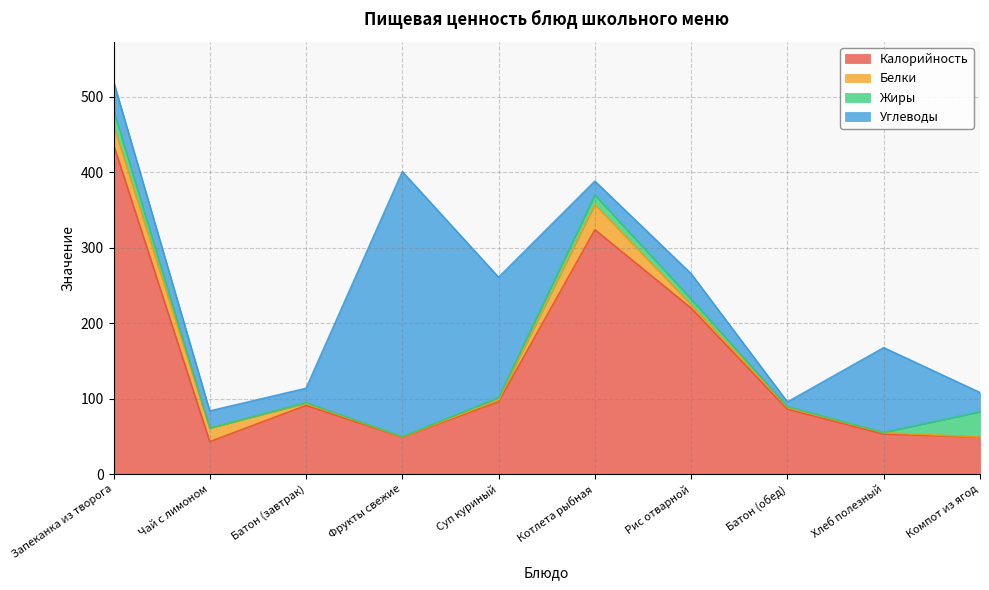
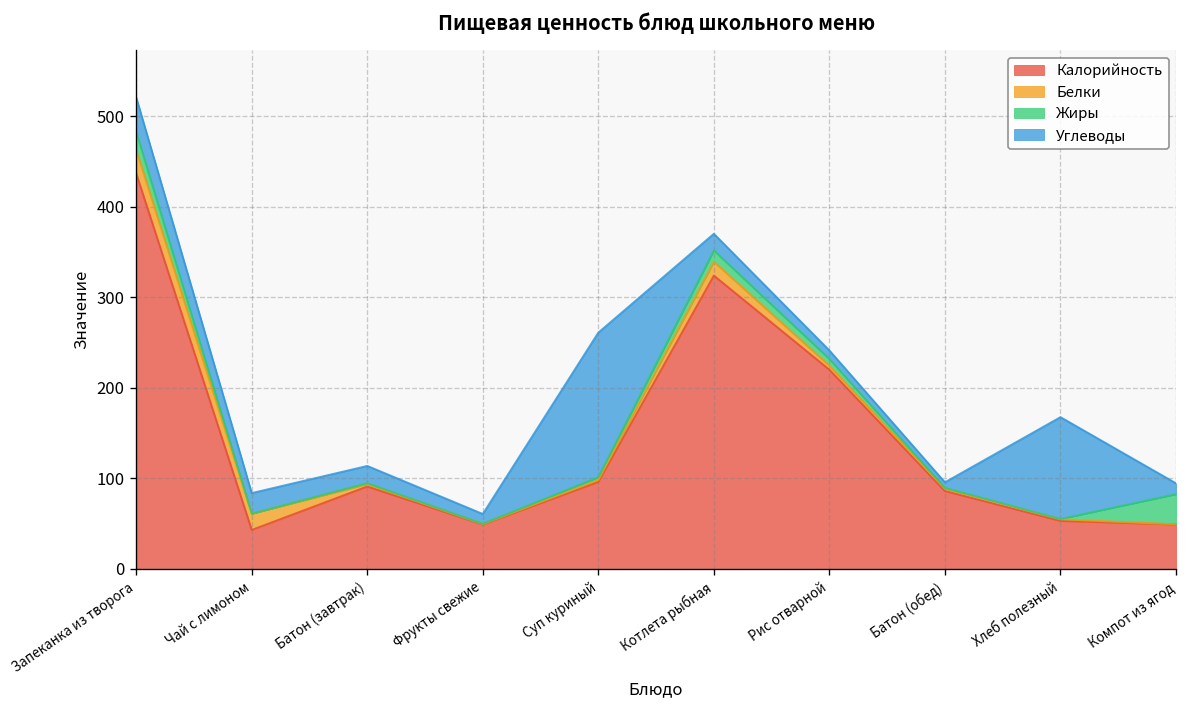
  {
    "Калорийность": {
      "Запеканка из творога": 440,
      "Чай с лимоном": 40,
      "Котлета рыбная": 320,
      "Рис отварной": 220
    },
    "Белки": {
      "Запеканка из творога": 30,
-     "Котлета рыбная": 30,
+     "Котлета рыбная": 20,
      "Рис отварной": 0
    },
    "Жиры": {
      "Запеканка из творога": 20,
      "Котлета рыбная": 10,
      "Рис отварной": 10,
      "Компот из ягод": 30
    },
    "Углеводы": {
      "Запеканка из творога": 40,
      "Чай с лимоном": 20,
      "Батон (завтрак)": 20,
-     "Фрукты свежие": 350,
+     "Фрукты свежие": 10,
      "Суп куриный": 160,
      "Котлета рыбная": 20,
-     "Рис отварной": 30,
+     "Рис отварной": 10,
      "Батон (обед)": 10,
      "Хлеб полезный": 110,
-     "Компот из ягод": 30
+     "Компот из ягод": 10
    }
  }
